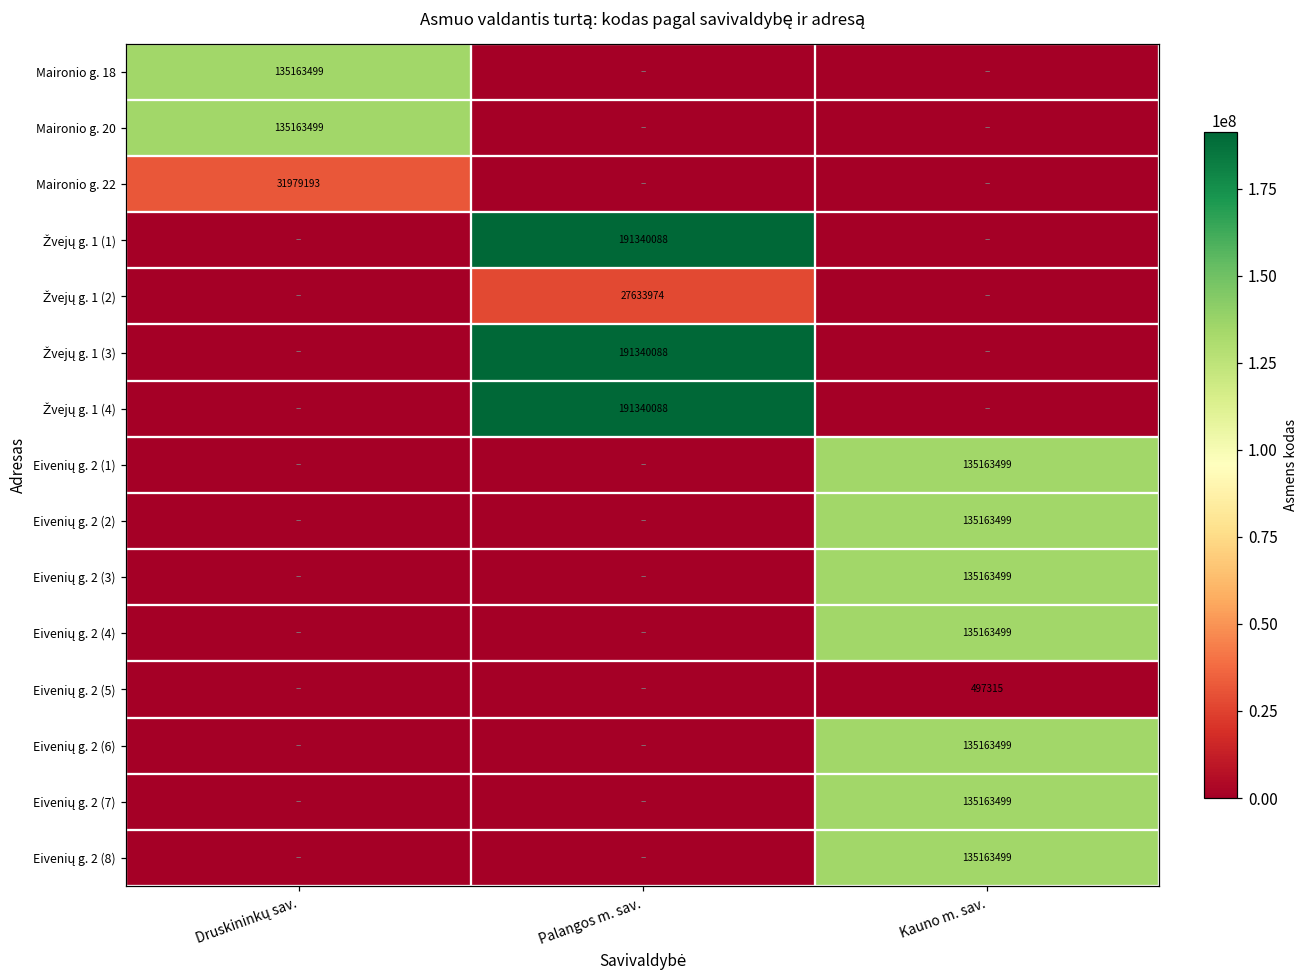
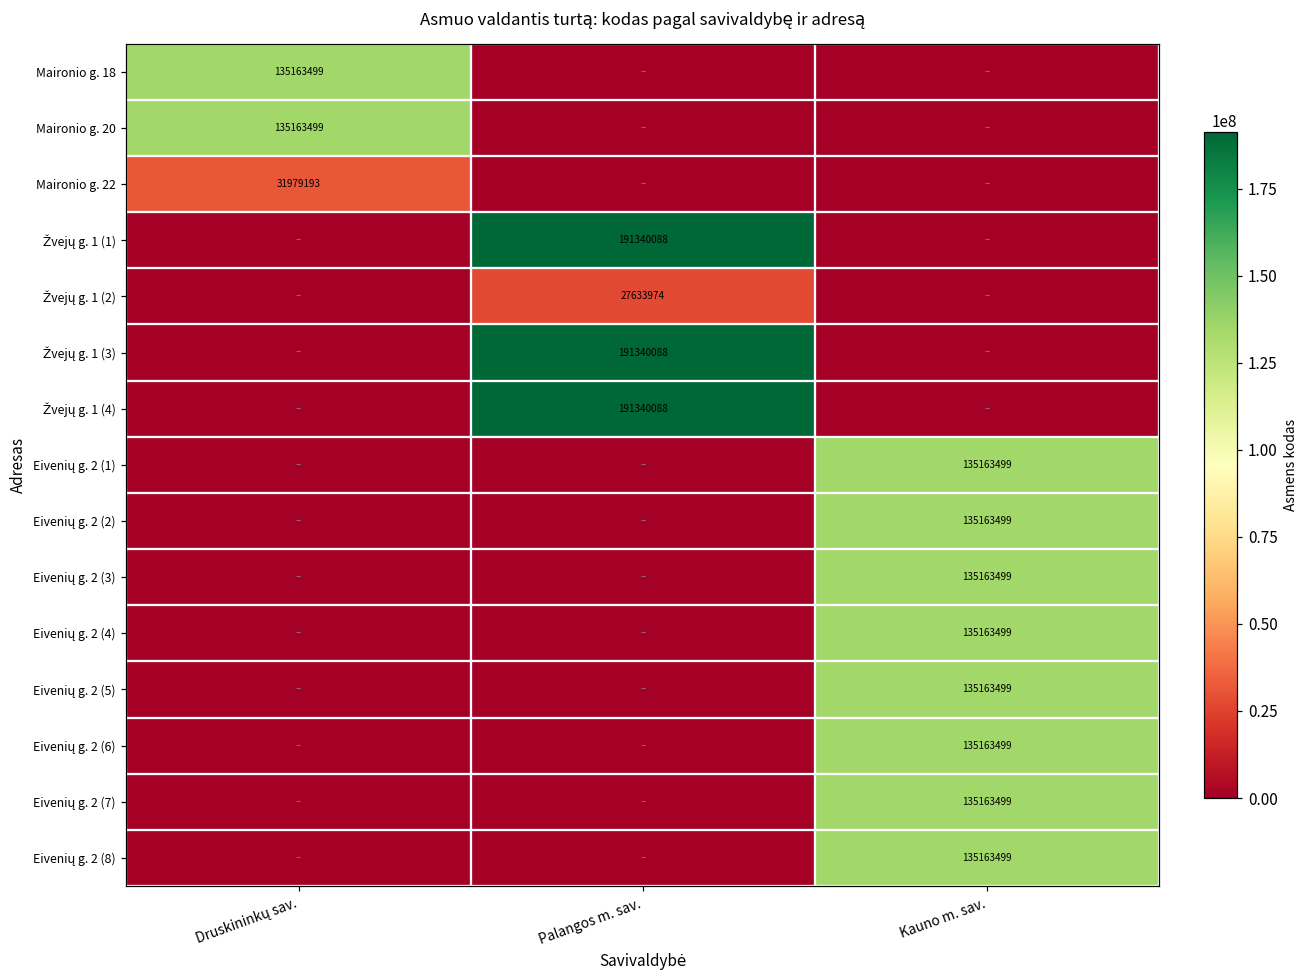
  {
    "Maironio g. 18": {
      "Druskininkų sav.": 135163499
    },
    "Maironio g. 20": {
      "Druskininkų sav.": 135163499
    },
    "Maironio g. 22": {
      "Druskininkų sav.": 31979193
    },
    "Žvejų g. 1 (1)": {
      "Palangos m. sav.": 191340088
    },
    "Žvejų g. 1 (2)": {
      "Palangos m. sav.": 27633974
    },
    "Žvejų g. 1 (3)": {
      "Palangos m. sav.": 191340088
    },
    "Žvejų g. 1 (4)": {
      "Palangos m. sav.": 191340088
    },
    "Eivenių g. 2 (1)": {
      "Kauno m. sav.": 135163499
    },
    "Eivenių g. 2 (2)": {
      "Kauno m. sav.": 135163499
    },
    "Eivenių g. 2 (3)": {
      "Kauno m. sav.": 135163499
    },
    "Eivenių g. 2 (4)": {
      "Kauno m. sav.": 135163499
    },
    "Eivenių g. 2 (5)": {
-     "Kauno m. sav.": 497315
+     "Kauno m. sav.": 135163499
    },
    "Eivenių g. 2 (6)": {
      "Kauno m. sav.": 135163499
    },
    "Eivenių g. 2 (7)": {
      "Kauno m. sav.": 135163499
    },
    "Eivenių g. 2 (8)": {
      "Kauno m. sav.": 135163499
    }
  }
